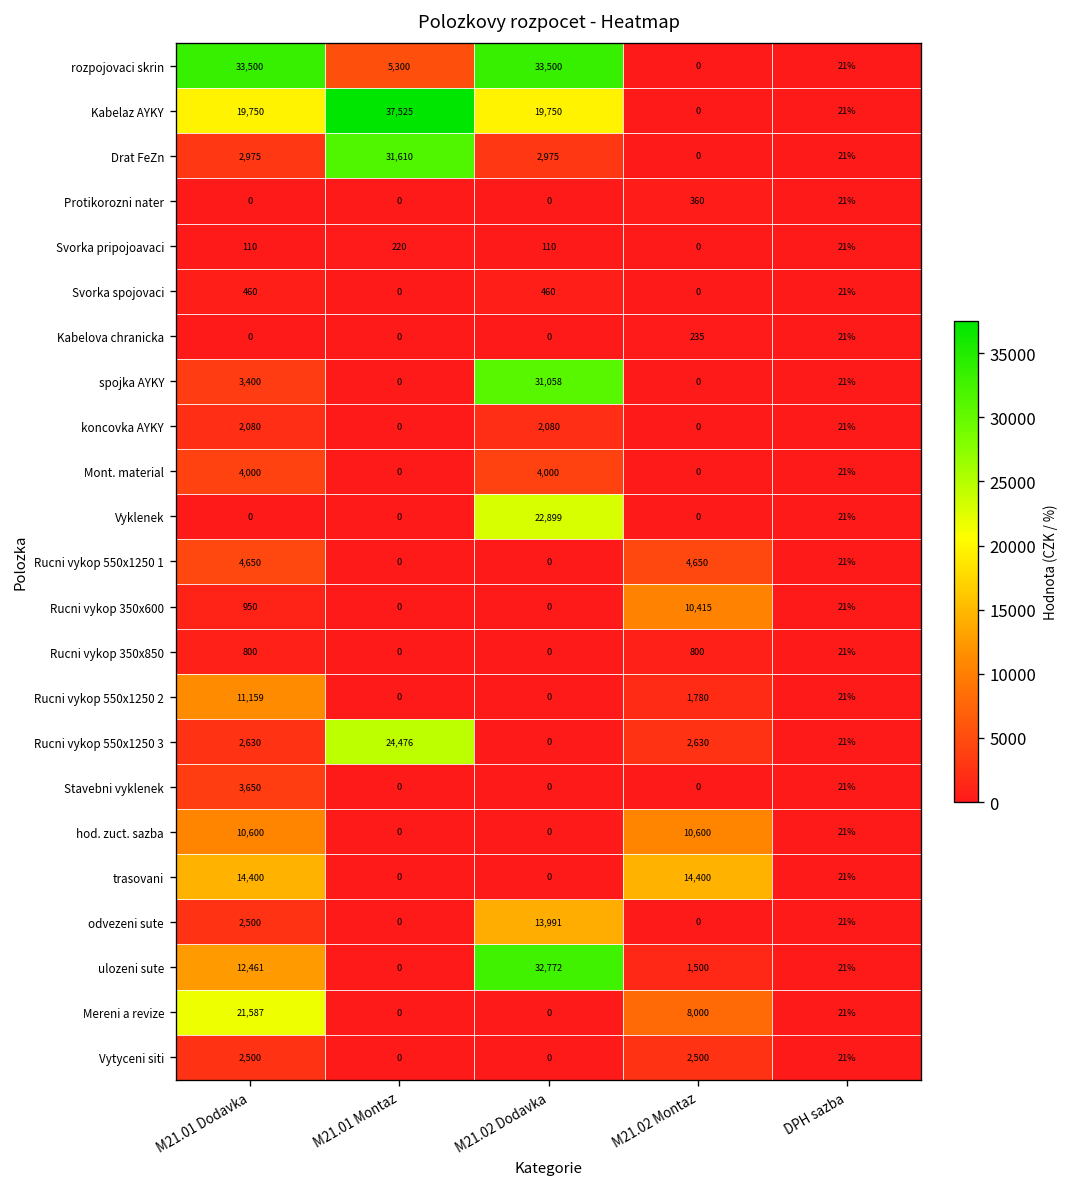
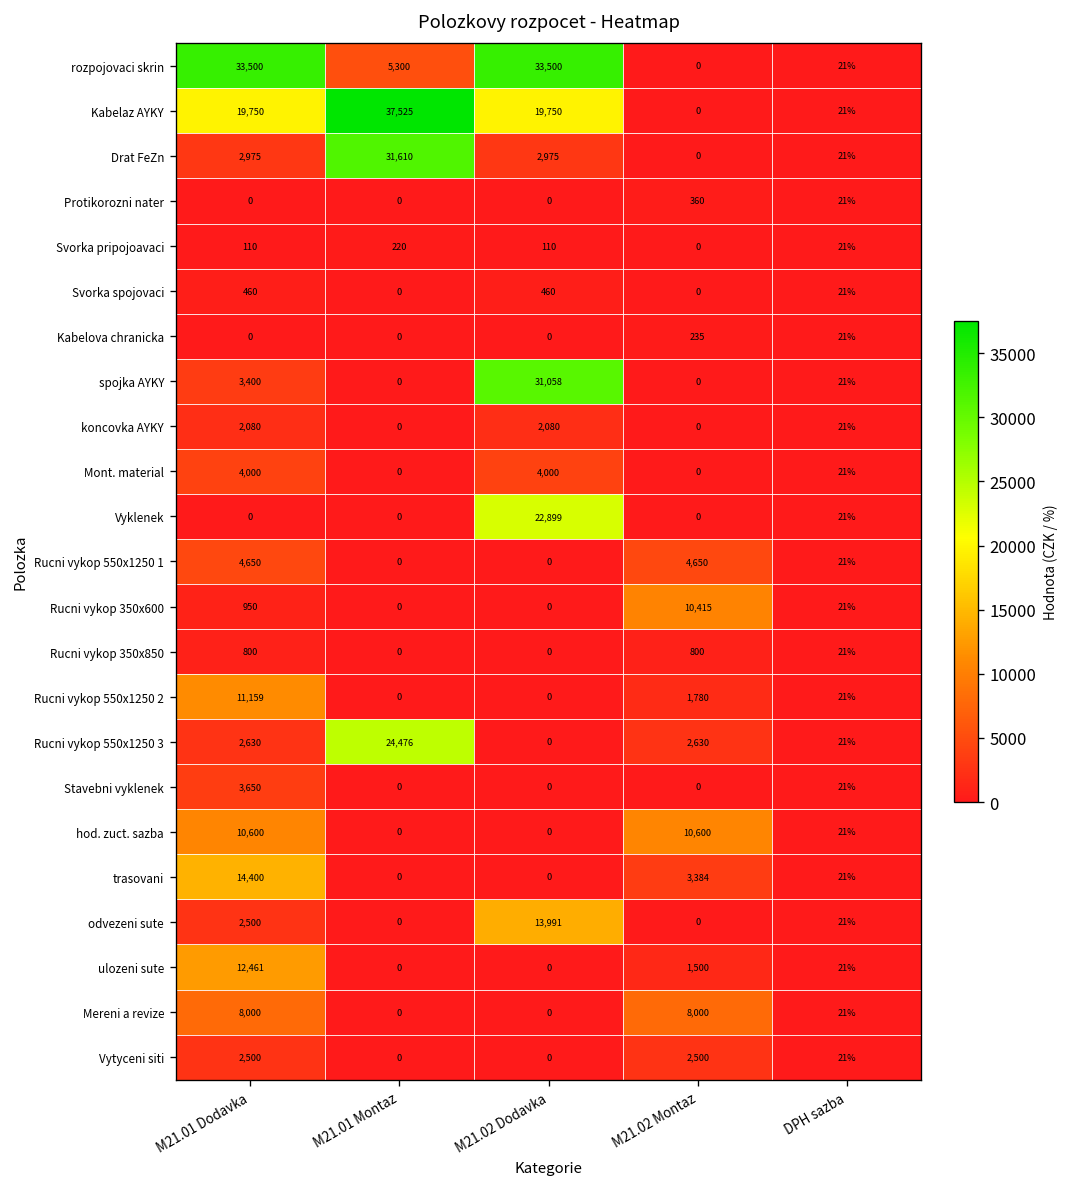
  {
    "rozpojovaci skrin": {
      "M21.01 Dodavka": "33,500",
      "M21.01 Montaz": "5,300",
      "M21.02 Dodavka": "33,500",
      "M21.02 Montaz": "0",
      "DPH sazba": "21%"
    },
    "Kabelaz AYKY": {
      "M21.01 Dodavka": "19,750",
      "M21.01 Montaz": "37,525",
      "M21.02 Dodavka": "19,750",
      "M21.02 Montaz": "0",
      "DPH sazba": "21%"
    },
    "Drat FeZn": {
      "M21.01 Dodavka": "2,975",
      "M21.01 Montaz": "31,610",
      "M21.02 Dodavka": "2,975",
      "M21.02 Montaz": "0",
      "DPH sazba": "21%"
    },
    "Protikorozni nater": {
      "M21.01 Dodavka": "0",
      "M21.01 Montaz": "0",
      "M21.02 Dodavka": "0",
      "M21.02 Montaz": "360",
      "DPH sazba": "21%"
    },
    "Svorka pripojoavaci": {
      "M21.01 Dodavka": "110",
      "M21.01 Montaz": "220",
      "M21.02 Dodavka": "110",
      "M21.02 Montaz": "0",
      "DPH sazba": "21%"
    },
    "Svorka spojovaci": {
      "M21.01 Dodavka": "460",
      "M21.01 Montaz": "0",
      "M21.02 Dodavka": "460",
      "M21.02 Montaz": "0",
      "DPH sazba": "21%"
    },
    "Kabelova chranicka": {
      "M21.01 Dodavka": "0",
      "M21.01 Montaz": "0",
      "M21.02 Dodavka": "0",
      "M21.02 Montaz": "235",
      "DPH sazba": "21%"
    },
    "spojka AYKY": {
      "M21.01 Dodavka": "3,400",
      "M21.01 Montaz": "0",
      "M21.02 Dodavka": "31,058",
      "M21.02 Montaz": "0",
      "DPH sazba": "21%"
    },
    "koncovka AYKY": {
      "M21.01 Dodavka": "2,080",
      "M21.01 Montaz": "0",
      "M21.02 Dodavka": "2,080",
      "M21.02 Montaz": "0",
      "DPH sazba": "21%"
    },
    "Mont. material": {
      "M21.01 Dodavka": "4,000",
      "M21.01 Montaz": "0",
      "M21.02 Dodavka": "4,000",
      "M21.02 Montaz": "0",
      "DPH sazba": "21%"
    },
    "Vyklenek": {
      "M21.01 Dodavka": "0",
      "M21.01 Montaz": "0",
      "M21.02 Dodavka": "22,899",
      "M21.02 Montaz": "0",
      "DPH sazba": "21%"
    },
    "Rucni vykop 550x1250 1": {
      "M21.01 Dodavka": "4,650",
      "M21.01 Montaz": "0",
      "M21.02 Dodavka": "0",
      "M21.02 Montaz": "4,650",
      "DPH sazba": "21%"
    },
    "Rucni vykop 350x600": {
      "M21.01 Dodavka": "950",
      "M21.01 Montaz": "0",
      "M21.02 Dodavka": "0",
      "M21.02 Montaz": "10,415",
      "DPH sazba": "21%"
    },
    "Rucni vykop 350x850": {
      "M21.01 Dodavka": "800",
      "M21.01 Montaz": "0",
      "M21.02 Dodavka": "0",
      "M21.02 Montaz": "800",
      "DPH sazba": "21%"
    },
    "Rucni vykop 550x1250 2": {
      "M21.01 Dodavka": "11,159",
      "M21.01 Montaz": "0",
      "M21.02 Dodavka": "0",
      "M21.02 Montaz": "1,780",
      "DPH sazba": "21%"
    },
    "Rucni vykop 550x1250 3": {
      "M21.01 Dodavka": "2,630",
      "M21.01 Montaz": "24,476",
      "M21.02 Dodavka": "0",
      "M21.02 Montaz": "2,630",
      "DPH sazba": "21%"
    },
    "Stavebni vyklenek": {
      "M21.01 Dodavka": "3,650",
      "M21.01 Montaz": "0",
      "M21.02 Dodavka": "0",
      "M21.02 Montaz": "0",
      "DPH sazba": "21%"
    },
    "hod. zuct. sazba": {
      "M21.01 Dodavka": "10,600",
      "M21.01 Montaz": "0",
      "M21.02 Dodavka": "0",
      "M21.02 Montaz": "10,600",
      "DPH sazba": "21%"
    },
    "trasovani": {
      "M21.01 Dodavka": "14,400",
      "M21.01 Montaz": "0",
      "M21.02 Dodavka": "0",
-     "M21.02 Montaz": "14,400",
+     "M21.02 Montaz": "3,384",
      "DPH sazba": "21%"
    },
    "odvezeni sute": {
      "M21.01 Dodavka": "2,500",
      "M21.01 Montaz": "0",
      "M21.02 Dodavka": "13,991",
      "M21.02 Montaz": "0",
      "DPH sazba": "21%"
    },
    "ulozeni sute": {
      "M21.01 Dodavka": "12,461",
      "M21.01 Montaz": "0",
-     "M21.02 Dodavka": "32,772",
+     "M21.02 Dodavka": "0",
      "M21.02 Montaz": "1,500",
      "DPH sazba": "21%"
    },
    "Mereni a revize": {
-     "M21.01 Dodavka": "21,587",
+     "M21.01 Dodavka": "8,000",
      "M21.01 Montaz": "0",
      "M21.02 Dodavka": "0",
      "M21.02 Montaz": "8,000",
      "DPH sazba": "21%"
    },
    "Vytyceni siti": {
      "M21.01 Dodavka": "2,500",
      "M21.01 Montaz": "0",
      "M21.02 Dodavka": "0",
      "M21.02 Montaz": "2,500",
      "DPH sazba": "21%"
    }
  }
